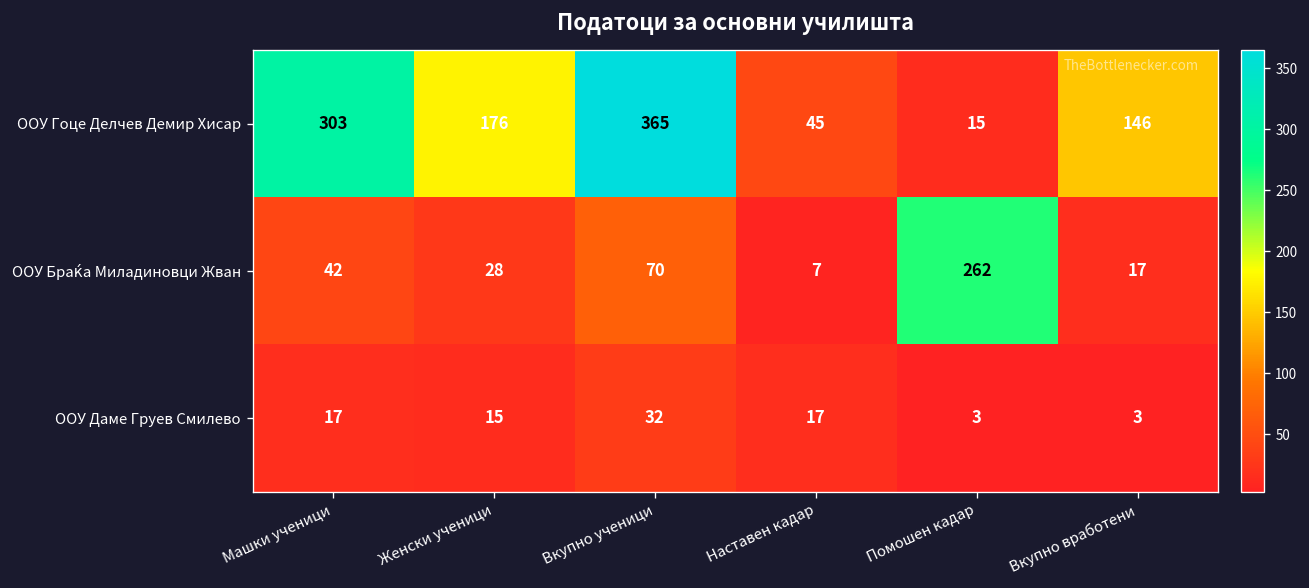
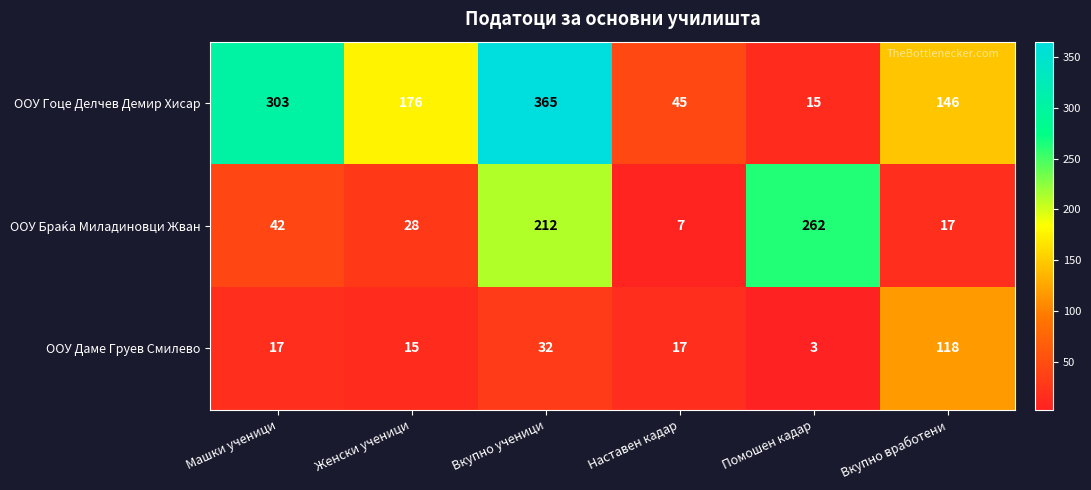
  {
    "ООУ Гоце Делчев Демир Хисар": {
      "Машки ученици": 303,
      "Женски ученици": 176,
      "Вкупно ученици": 365,
      "Наставен кадар": 45,
      "Помошен кадар": 15
    },
    "ООУ Браќа Миладиновци Жван": {
      "Машки ученици": 42,
      "Женски ученици": 28,
-     "Вкупно ученици": 70,
+     "Вкупно ученици": 212,
      "Наставен кадар": 7,
      "Помошен кадар": 262,
      "Вкупно вработени": 17
    },
    "ООУ Даме Груев Смилево": {
      "Машки ученици": 17,
      "Женски ученици": 15,
      "Вкупно ученици": 32,
      "Наставен кадар": 17,
      "Помошен кадар": 3,
-     "Вкупно вработени": 3
+     "Вкупно вработени": 118
    }
  }
